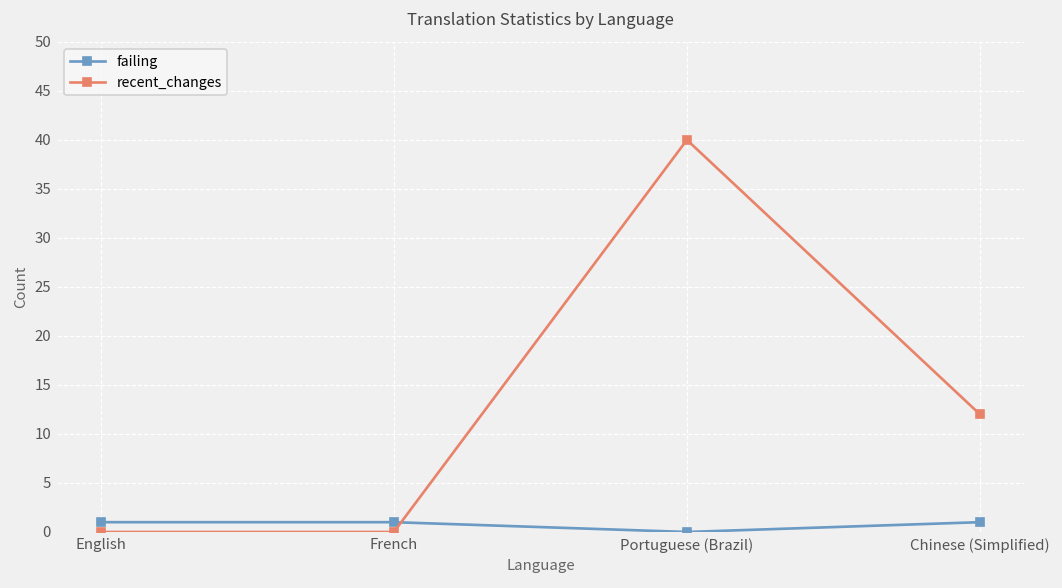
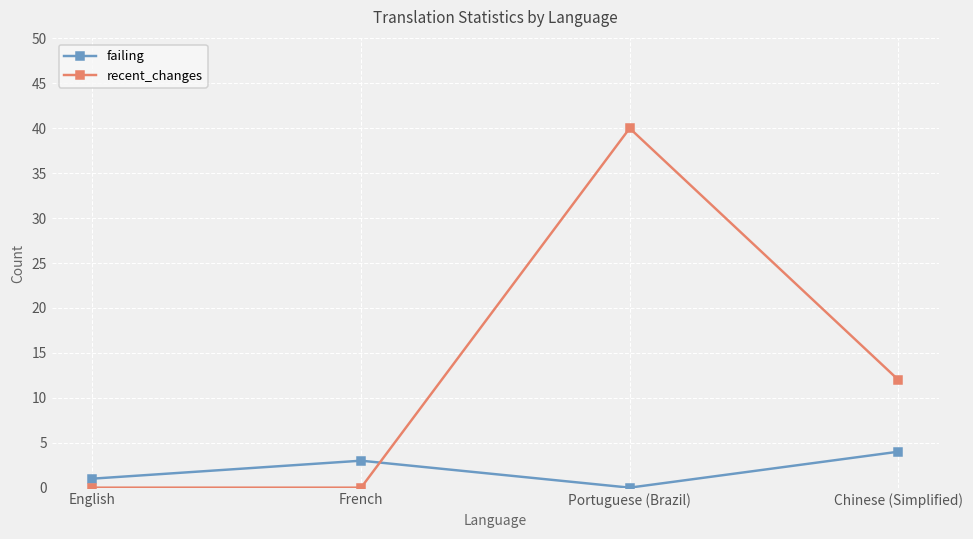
  {
    "failing": {
      "English": 1,
-     "French": 1,
+     "French": 3,
      "Portuguese (Brazil)": 0,
-     "Chinese (Simplified)": 1
+     "Chinese (Simplified)": 4
    },
    "recent_changes": {
      "English": 0,
      "French": 0,
      "Portuguese (Brazil)": 40,
      "Chinese (Simplified)": 12
    }
  }
